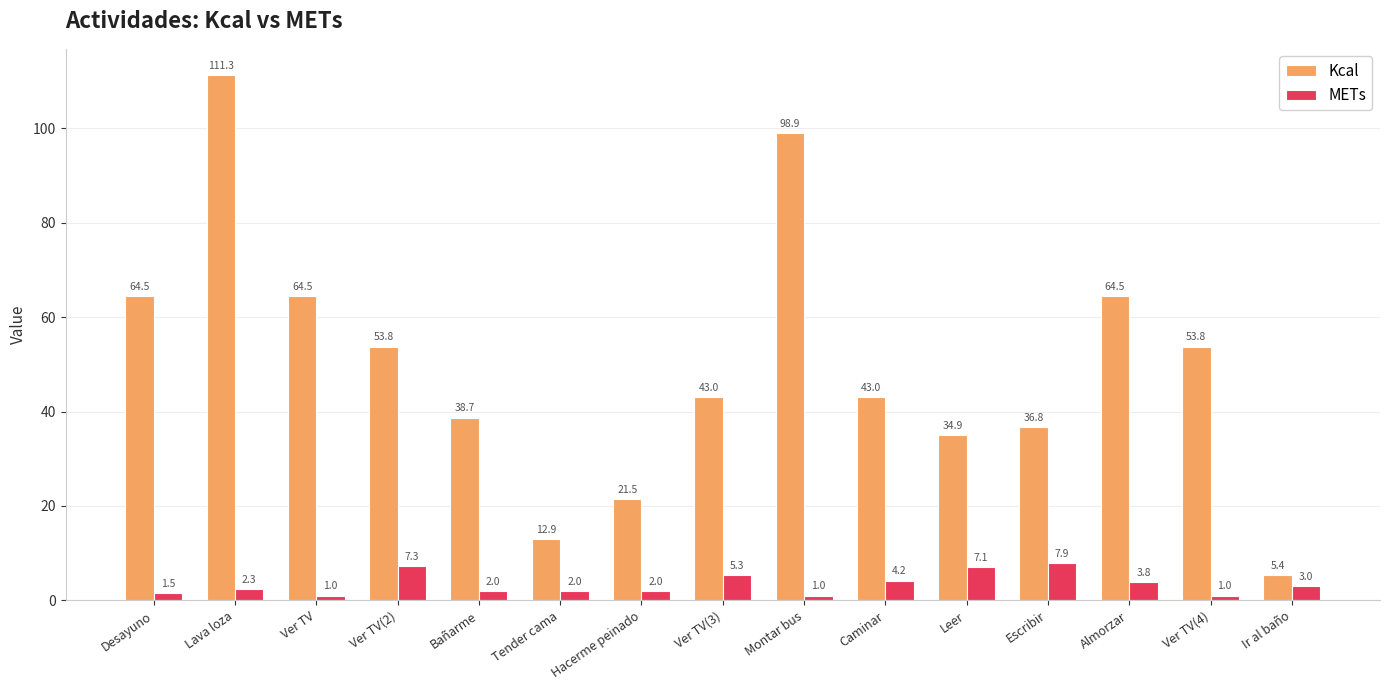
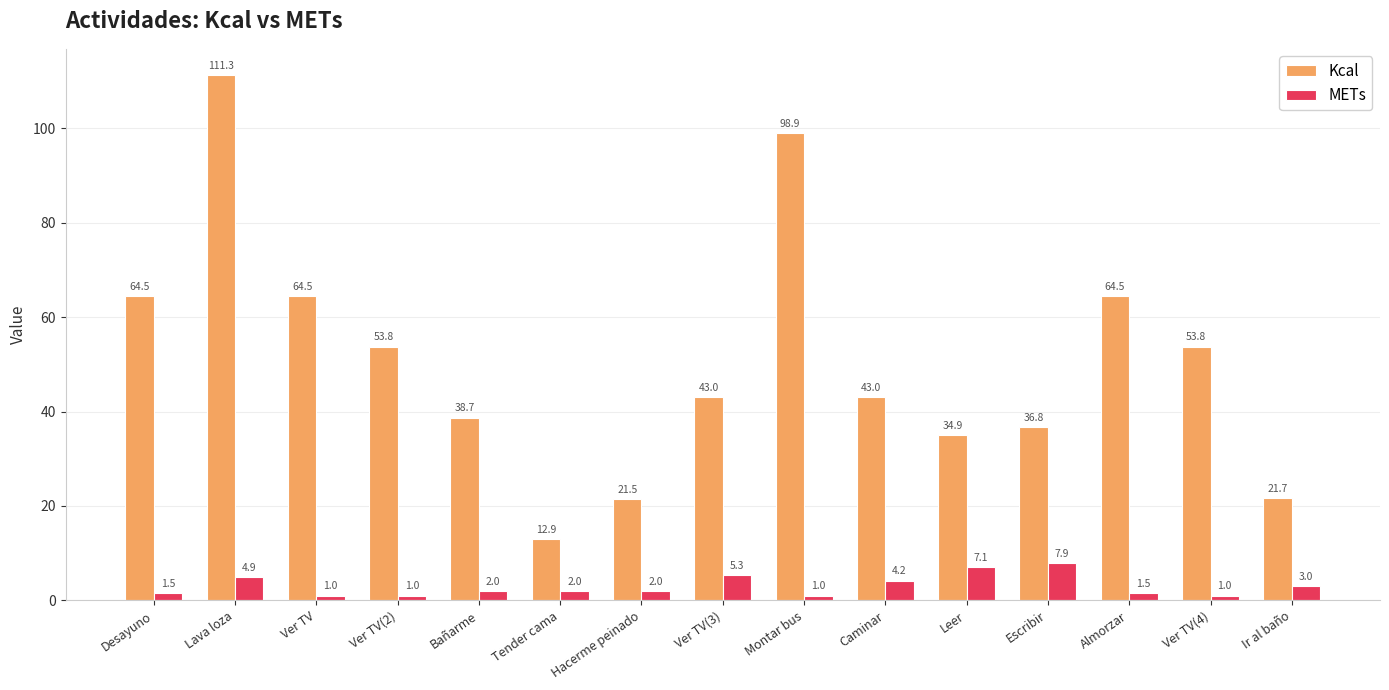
  {
    "Kcal": {
      "Desayuno": 64.5,
      "Lava loza": 111.3,
      "Ver TV": 64.5,
      "Ver TV(2)": 53.8,
      "Bañarme": 38.7,
      "Tender cama": 12.9,
      "Hacerme peinado": 21.5,
      "Ver TV(3)": 43.0,
      "Montar bus": 98.9,
      "Caminar": 43.0,
      "Leer": 34.9,
      "Escribir": 36.8,
      "Almorzar": 64.5,
      "Ver TV(4)": 53.8,
-     "Ir al baño": 5.4
+     "Ir al baño": 21.7
    },
    "METs": {
      "Desayuno": 1.5,
-     "Lava loza": 2.3,
+     "Lava loza": 4.9,
      "Ver TV": 1.0,
-     "Ver TV(2)": 7.3,
+     "Ver TV(2)": 1.0,
      "Bañarme": 2.0,
      "Tender cama": 2.0,
      "Hacerme peinado": 2.0,
      "Ver TV(3)": 5.3,
      "Montar bus": 1.0,
      "Caminar": 4.2,
      "Leer": 7.1,
      "Escribir": 7.9,
-     "Almorzar": 3.8,
+     "Almorzar": 1.5,
      "Ver TV(4)": 1.0,
      "Ir al baño": 3.0
    }
  }
